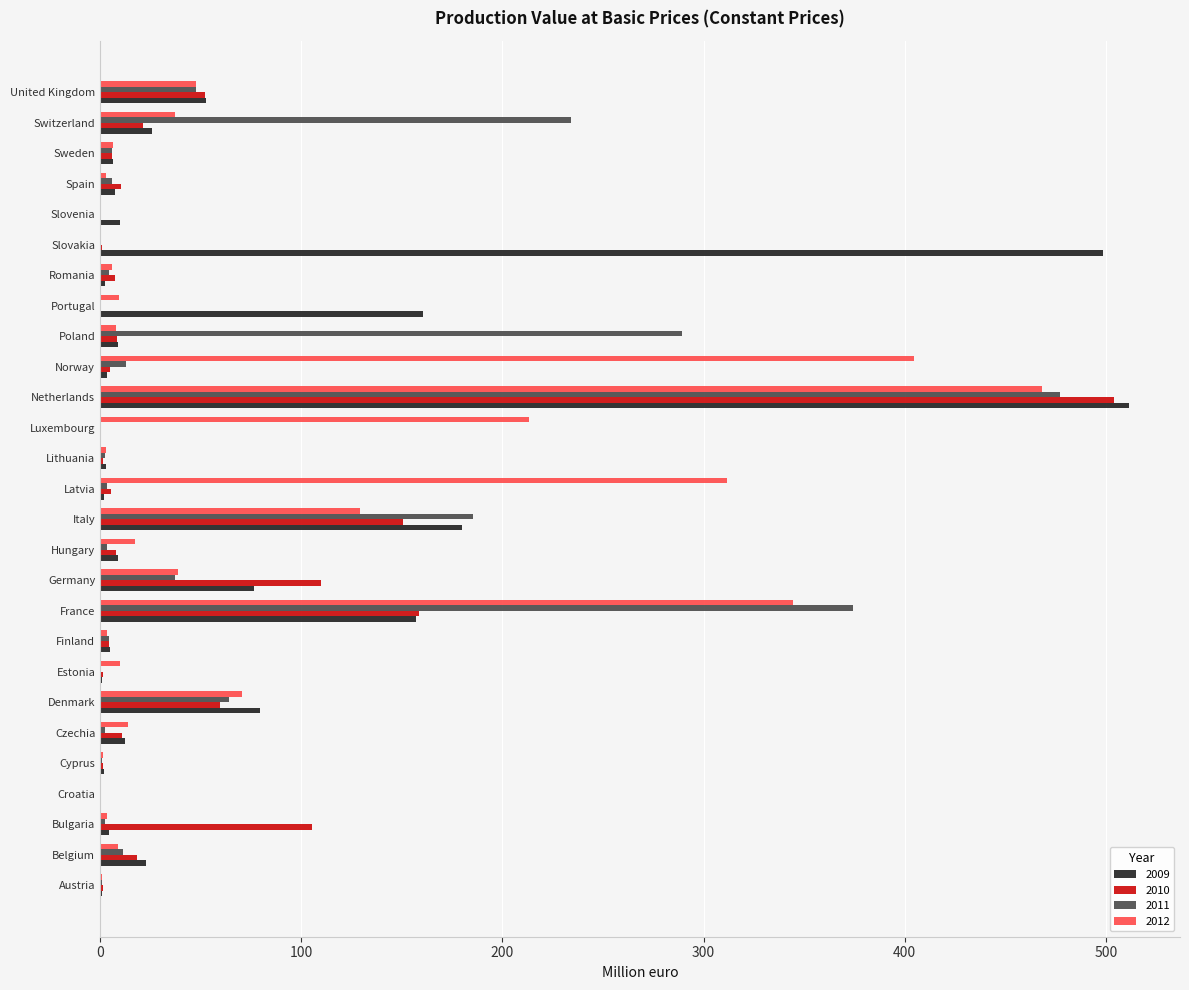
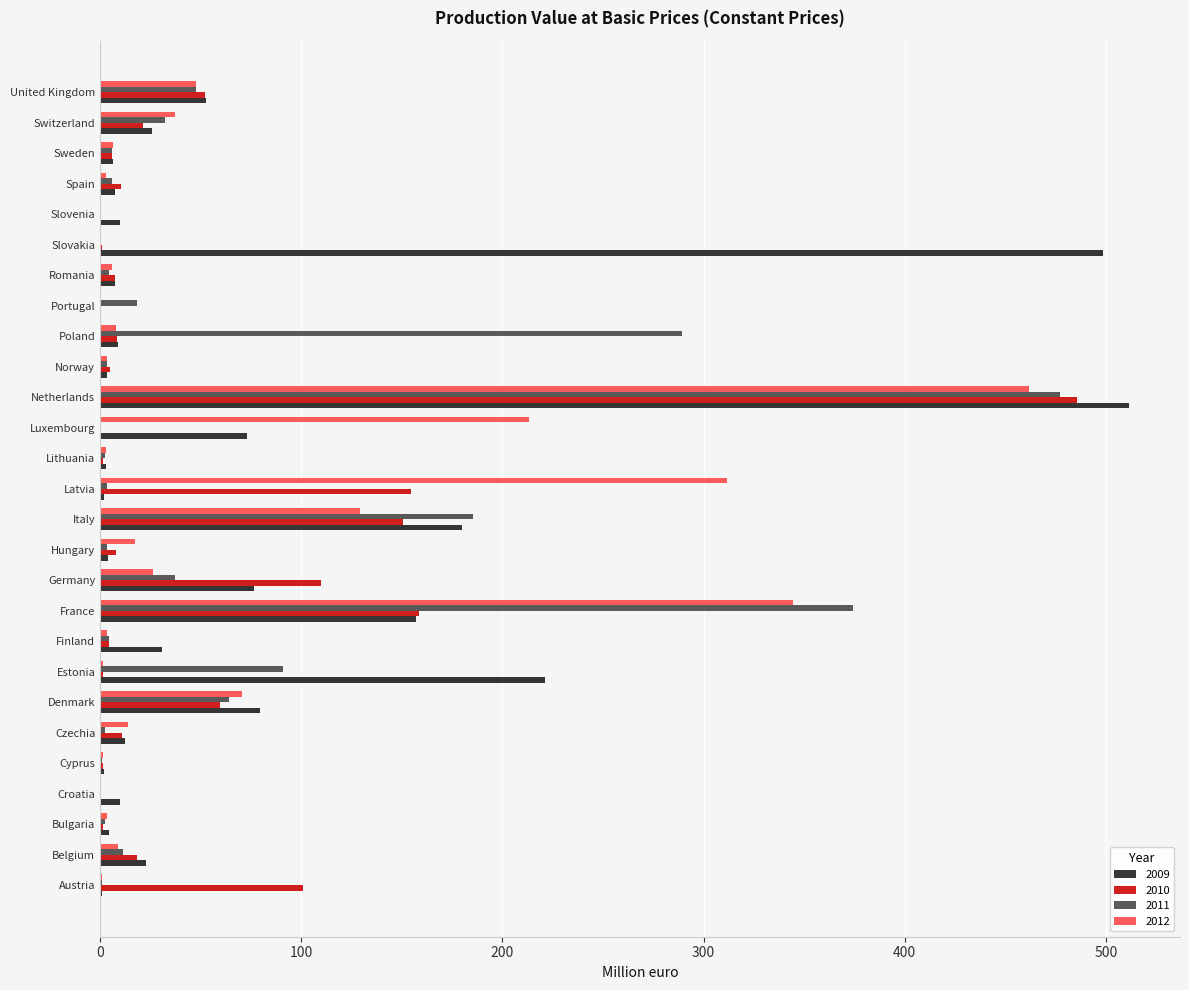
  {
    "2009": {
      "United Kingdom": 53,
      "Switzerland": 26,
      "Sweden": 7,
      "Spain": 7,
      "Slovenia": 10,
      "Slovakia": 499,
-     "Romania": 2,
-     "Portugal": 160,
+     "Romania": 7,
+     "Portugal": 0,
      "Poland": 9,
      "Norway": 4,
      "Netherlands": 511,
-     "Luxembourg": 0,
+     "Luxembourg": 73,
      "Lithuania": 3,
      "Latvia": 2,
      "Italy": 180,
-     "Hungary": 9,
+     "Hungary": 4,
      "Germany": 76,
      "France": 157,
-     "Finland": 5,
-     "Estonia": 1,
+     "Finland": 31,
+     "Estonia": 221,
      "Denmark": 79,
      "Czechia": 12,
      "Cyprus": 2,
-     "Croatia": 1,
+     "Croatia": 10,
      "Bulgaria": 4,
      "Belgium": 23
    },
    "2010": {
      "United Kingdom": 52,
      "Switzerland": 21,
      "Sweden": 6,
      "Spain": 10,
      "Romania": 8,
      "Poland": 8,
      "Norway": 5,
-     "Netherlands": 504,
+     "Netherlands": 486,
      "Lithuania": 2,
-     "Latvia": 5,
+     "Latvia": 155,
      "Italy": 151,
      "Hungary": 8,
      "Germany": 110,
      "France": 159,
      "Finland": 5,
      "Estonia": 1,
      "Denmark": 60,
      "Czechia": 11,
      "Cyprus": 2,
-     "Bulgaria": 105,
+     "Bulgaria": 2,
      "Belgium": 18,
-     "Austria": 1
+     "Austria": 101
    },
    "2011": {
      "United Kingdom": 48,
-     "Switzerland": 234,
+     "Switzerland": 32,
      "Sweden": 6,
      "Spain": 6,
      "Romania": 4,
-     "Portugal": 0,
+     "Portugal": 18,
      "Poland": 290,
-     "Norway": 13,
+     "Norway": 4,
      "Netherlands": 477,
      "Lithuania": 2,
      "Latvia": 4,
      "Italy": 185,
      "Hungary": 3,
      "Germany": 37,
      "France": 374,
      "Finland": 4,
-     "Estonia": 1,
+     "Estonia": 91,
      "Denmark": 64,
      "Czechia": 2,
      "Croatia": 0,
      "Bulgaria": 3,
      "Belgium": 11
    },
    "2012": {
      "United Kingdom": 48,
      "Switzerland": 37,
      "Sweden": 6,
      "Spain": 3,
      "Romania": 6,
-     "Portugal": 10,
+     "Portugal": 0,
      "Poland": 8,
-     "Norway": 405,
-     "Netherlands": 468,
+     "Norway": 3,
+     "Netherlands": 462,
      "Luxembourg": 213,
      "Lithuania": 3,
      "Latvia": 312,
      "Italy": 129,
      "Hungary": 18,
-     "Germany": 39,
+     "Germany": 26,
      "France": 344,
      "Finland": 4,
-     "Estonia": 10,
+     "Estonia": 2,
      "Denmark": 70,
      "Czechia": 14,
      "Cyprus": 1,
      "Croatia": 0,
      "Bulgaria": 3,
      "Belgium": 9
    }
  }
